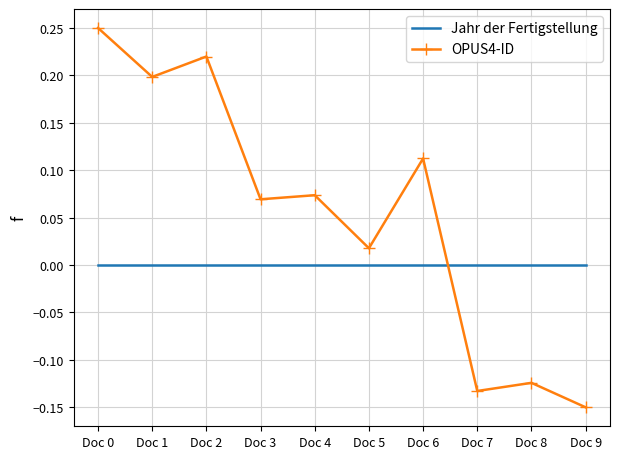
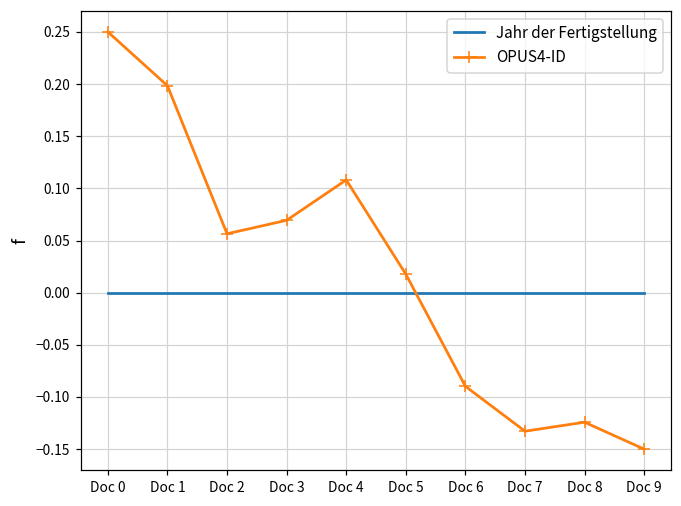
  {
    "Jahr der Fertigstellung": {
      "Doc 0": 0.00,
      "Doc 1": 0.00,
      "Doc 2": 0.00,
      "Doc 3": 0.00,
      "Doc 4": 0.00,
      "Doc 5": 0.00,
      "Doc 6": 0.00,
      "Doc 7": 0.00,
      "Doc 8": 0.00,
      "Doc 9": 0.00
    },
    "OPUS4-ID": {
      "Doc 0": 0.25,
      "Doc 1": 0.20,
-     "Doc 2": 0.22,
+     "Doc 2": 0.06,
      "Doc 3": 0.07,
-     "Doc 4": 0.07,
+     "Doc 4": 0.11,
      "Doc 5": 0.02,
-     "Doc 6": 0.11,
+     "Doc 6": -0.09,
      "Doc 7": -0.13,
      "Doc 8": -0.12,
      "Doc 9": -0.15
    }
  }
